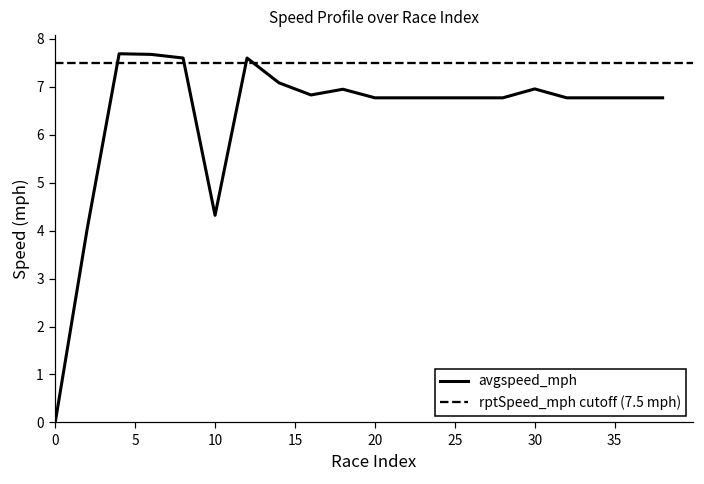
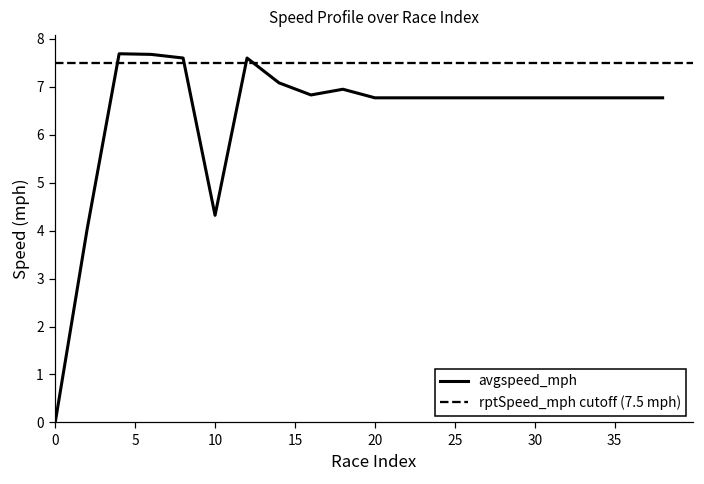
  {
    "0": 0.0,
    "10": 4.3,
    "20": 6.8,
-   "30": 7.0
+   "30": 6.8
  }
